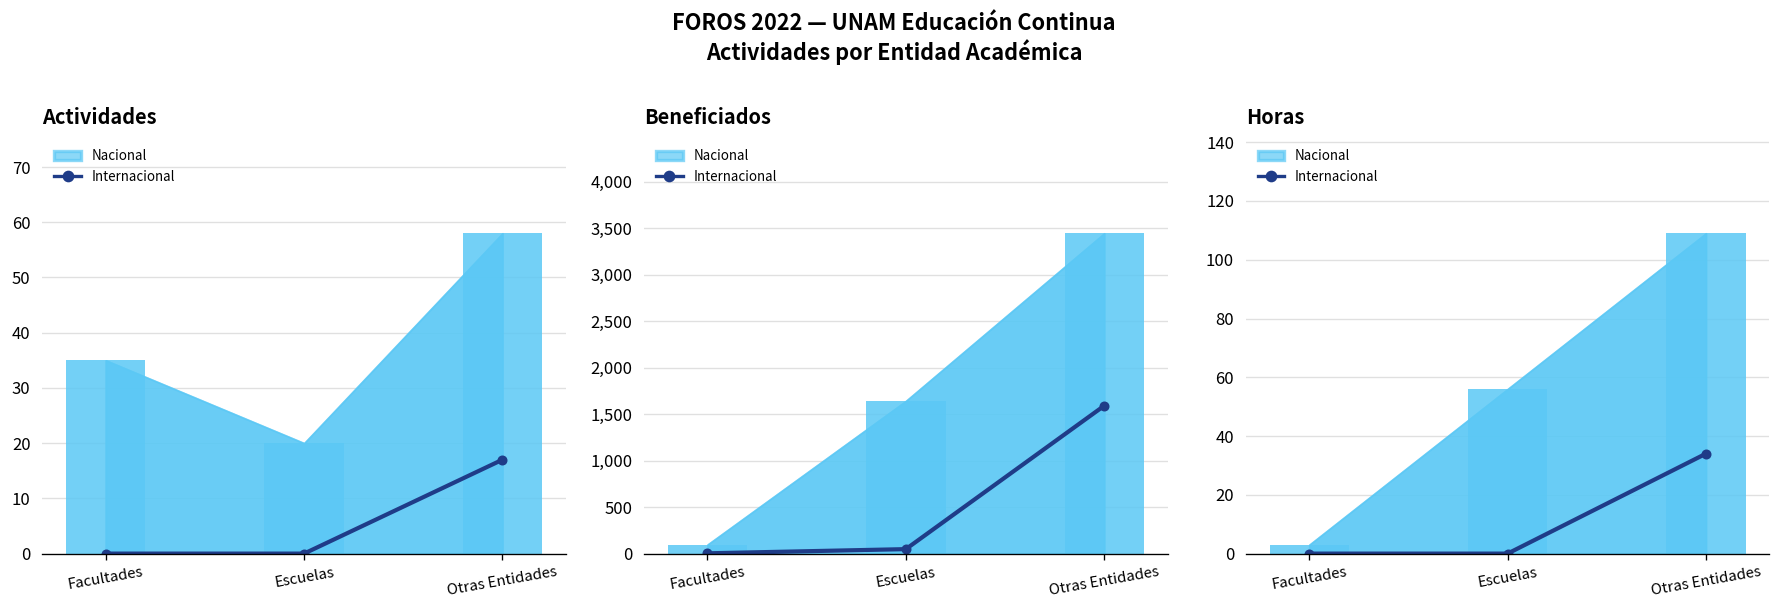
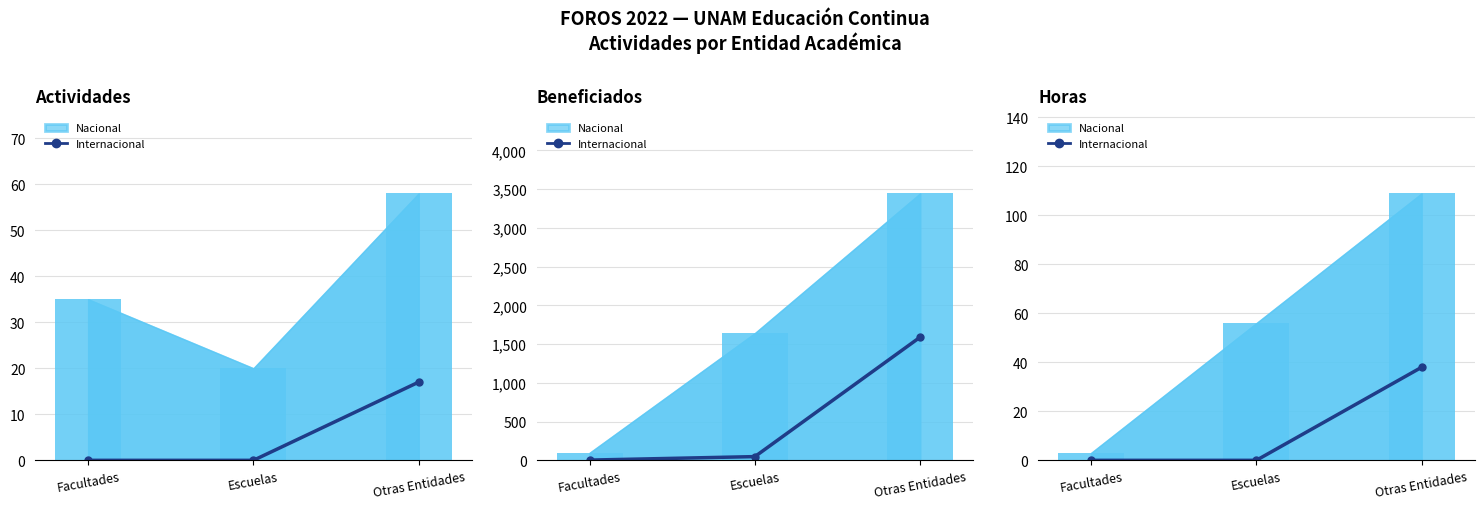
  {
    "Actividades": {
      "Internacional": {
        "Facultades": "0",
        "Escuelas": "0",
        "Otras Entidades": "17"
      },
      "Nacional": {
        "Facultades": "35",
        "Escuelas": "20",
        "Otras Entidades": "58"
      }
    },
    "Beneficiados": {
      "Nacional": {
        "Facultades": "100",
        "Escuelas": "1,600",
        "Otras Entidades": "3,400"
      },
      "Internacional": {
        "Facultades": "0",
        "Escuelas": "0",
        "Otras Entidades": "1,600"
      }
    },
    "Horas": {
      "Internacional": {
        "Facultades": "0",
        "Escuelas": "0",
-       "Otras Entidades": "34"
+       "Otras Entidades": "38"
      },
      "Nacional": {
        "Facultades": "3",
        "Escuelas": "56",
        "Otras Entidades": "109"
      }
    }
  }
